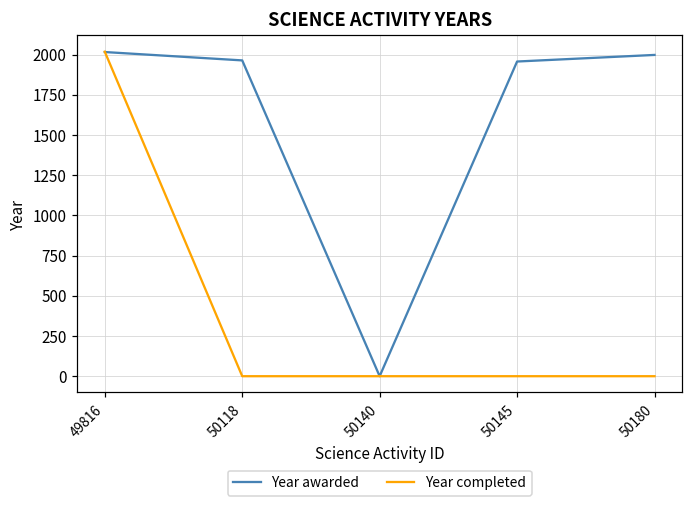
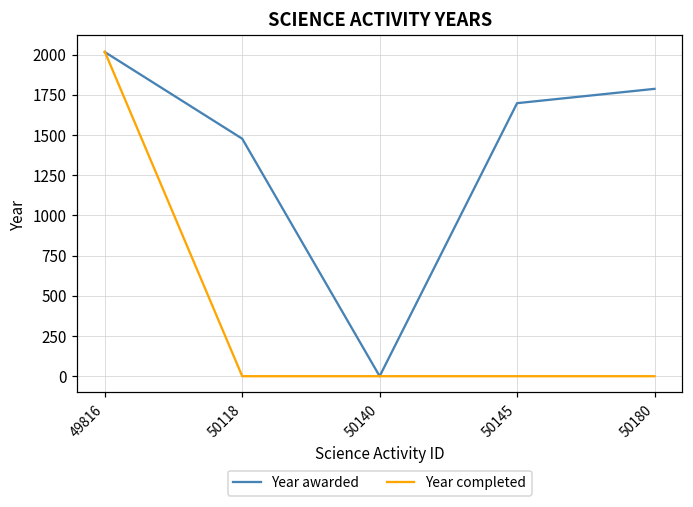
  {
    "Year awarded": {
-     "50118": 1960,
-     "50145": 1960,
-     "50180": 2000
+     "50118": 1480,
+     "50145": 1700,
+     "50180": 1790
    },
    "Year completed": {
      "50118": 0,
      "50145": 0,
      "50180": 0
    }
  }
